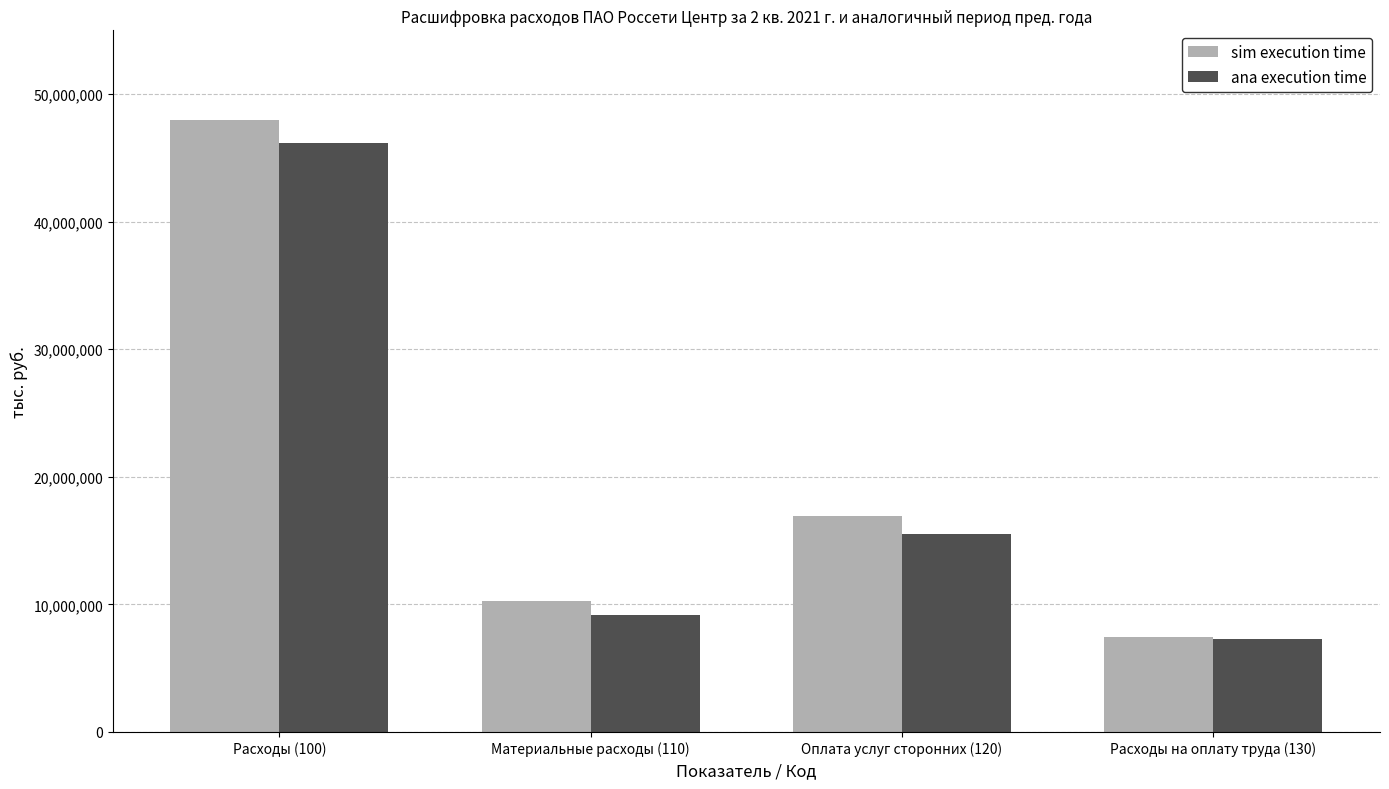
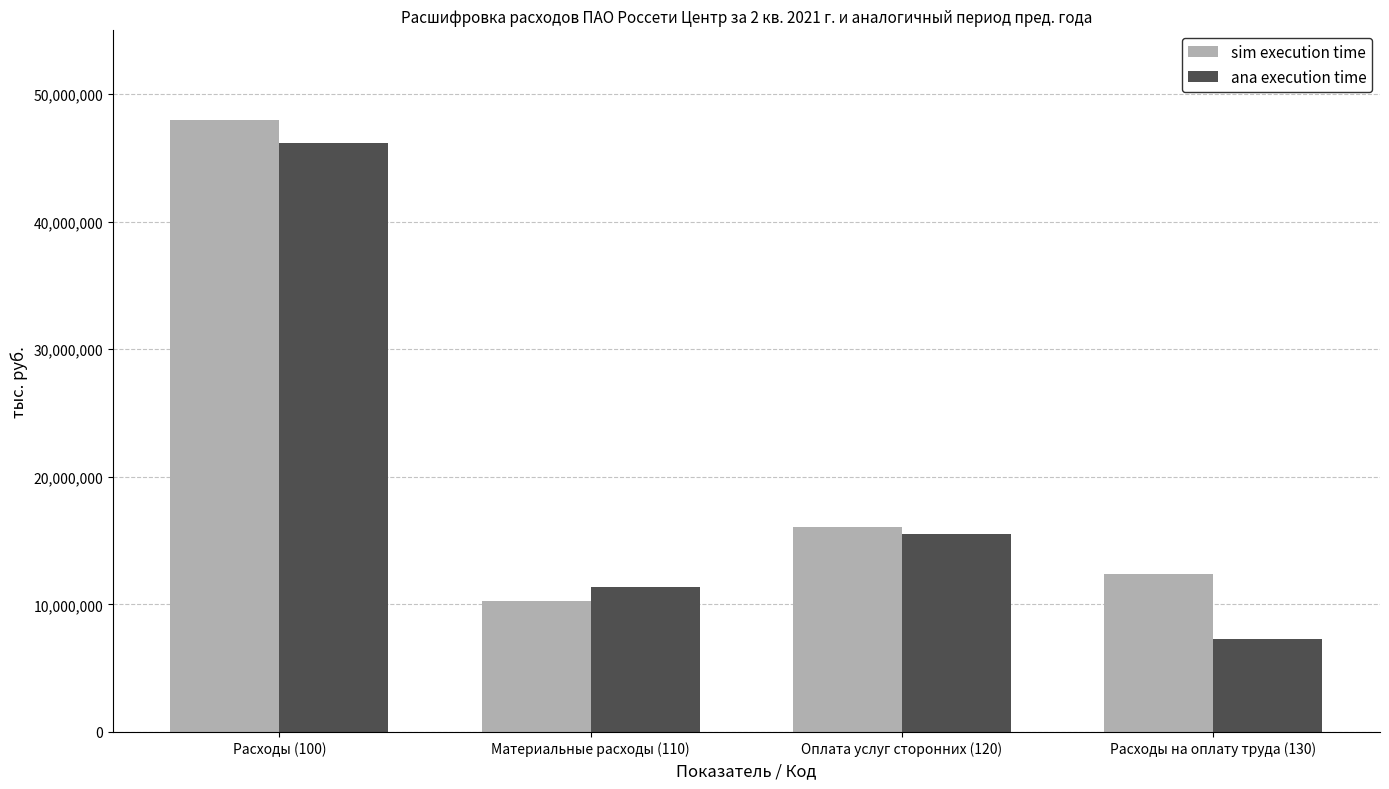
  {
    "sim execution time": {
      "Расходы (100)": "48,000,000",
      "Материальные расходы (110)": "10,300,000",
-     "Оплата услуг сторонних (120)": "16,900,000",
-     "Расходы на оплату труда (130)": "7,400,000"
+     "Оплата услуг сторонних (120)": "16,100,000",
+     "Расходы на оплату труда (130)": "12,400,000"
    },
    "ana execution time": {
      "Расходы (100)": "46,100,000",
-     "Материальные расходы (110)": "9,200,000",
+     "Материальные расходы (110)": "11,400,000",
      "Оплата услуг сторонних (120)": "15,500,000",
      "Расходы на оплату труда (130)": "7,300,000"
    }
  }
